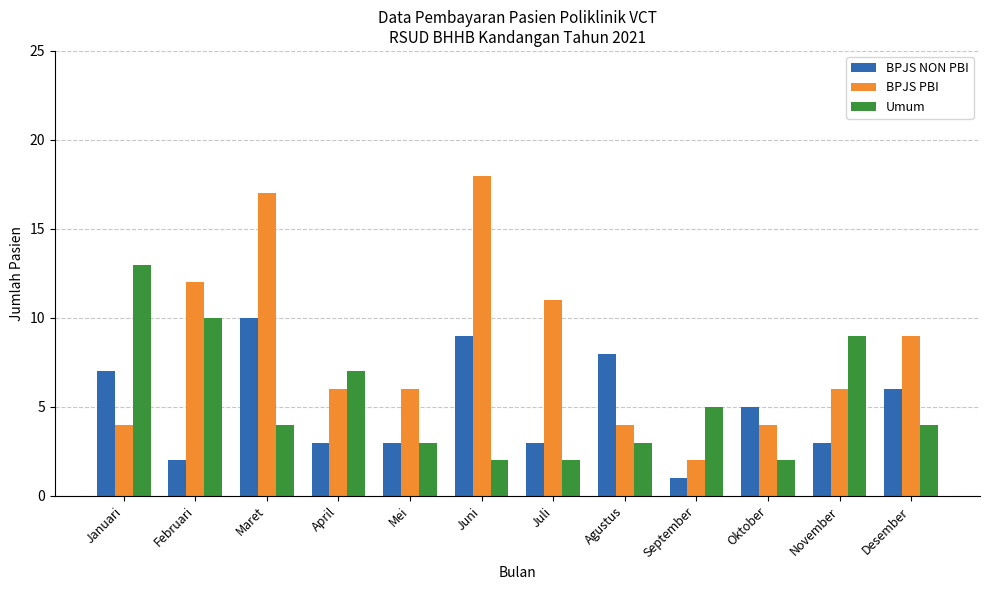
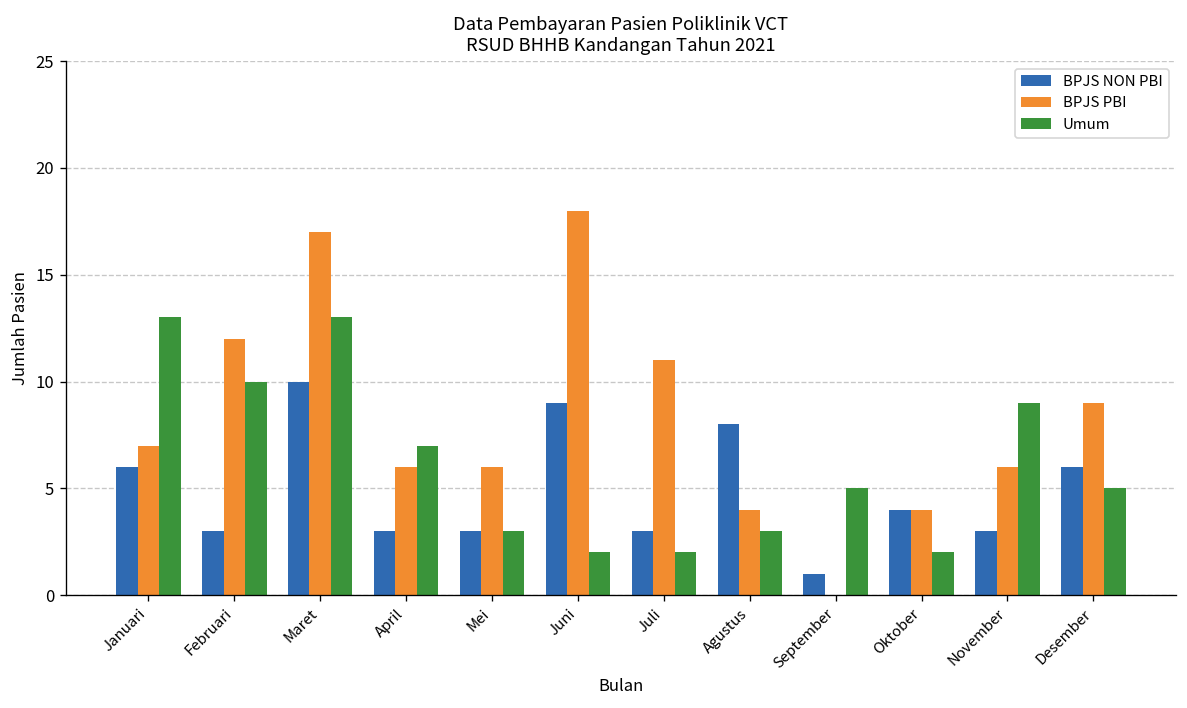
  {
    "BPJS NON PBI": {
-     "Januari": 7,
-     "Februari": 2,
+     "Januari": 6,
+     "Februari": 3,
      "Maret": 10,
      "April": 3,
      "Mei": 3,
      "Juni": 9,
      "Juli": 3,
      "Agustus": 8,
      "September": 1,
-     "Oktober": 5,
+     "Oktober": 4,
      "November": 3,
      "Desember": 6
    },
    "BPJS PBI": {
-     "Januari": 4,
+     "Januari": 7,
      "Februari": 12,
      "Maret": 17,
      "April": 6,
      "Mei": 6,
      "Juni": 18,
      "Juli": 11,
      "Agustus": 4,
-     "September": 2,
+     "September": 0,
      "Oktober": 4,
      "November": 6,
      "Desember": 9
    },
    "Umum": {
      "Januari": 13,
      "Februari": 10,
-     "Maret": 4,
+     "Maret": 13,
      "April": 7,
      "Mei": 3,
      "Juni": 2,
      "Juli": 2,
      "Agustus": 3,
      "September": 5,
      "Oktober": 2,
      "November": 9,
-     "Desember": 4
+     "Desember": 5
    }
  }
